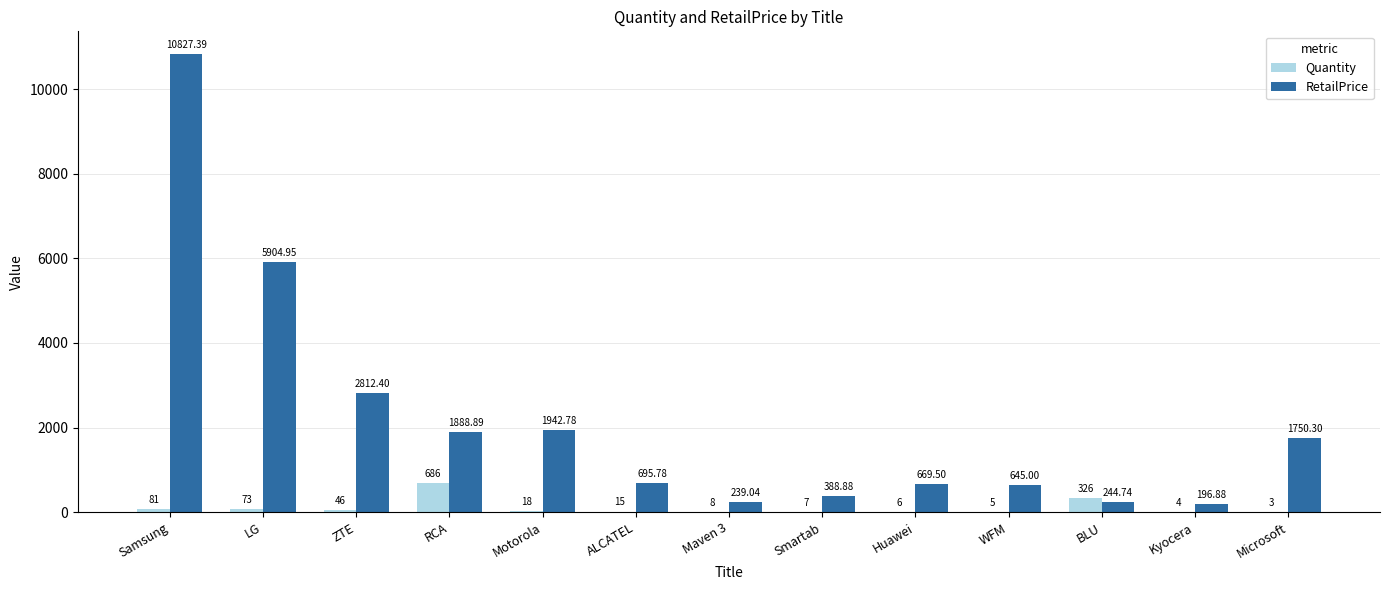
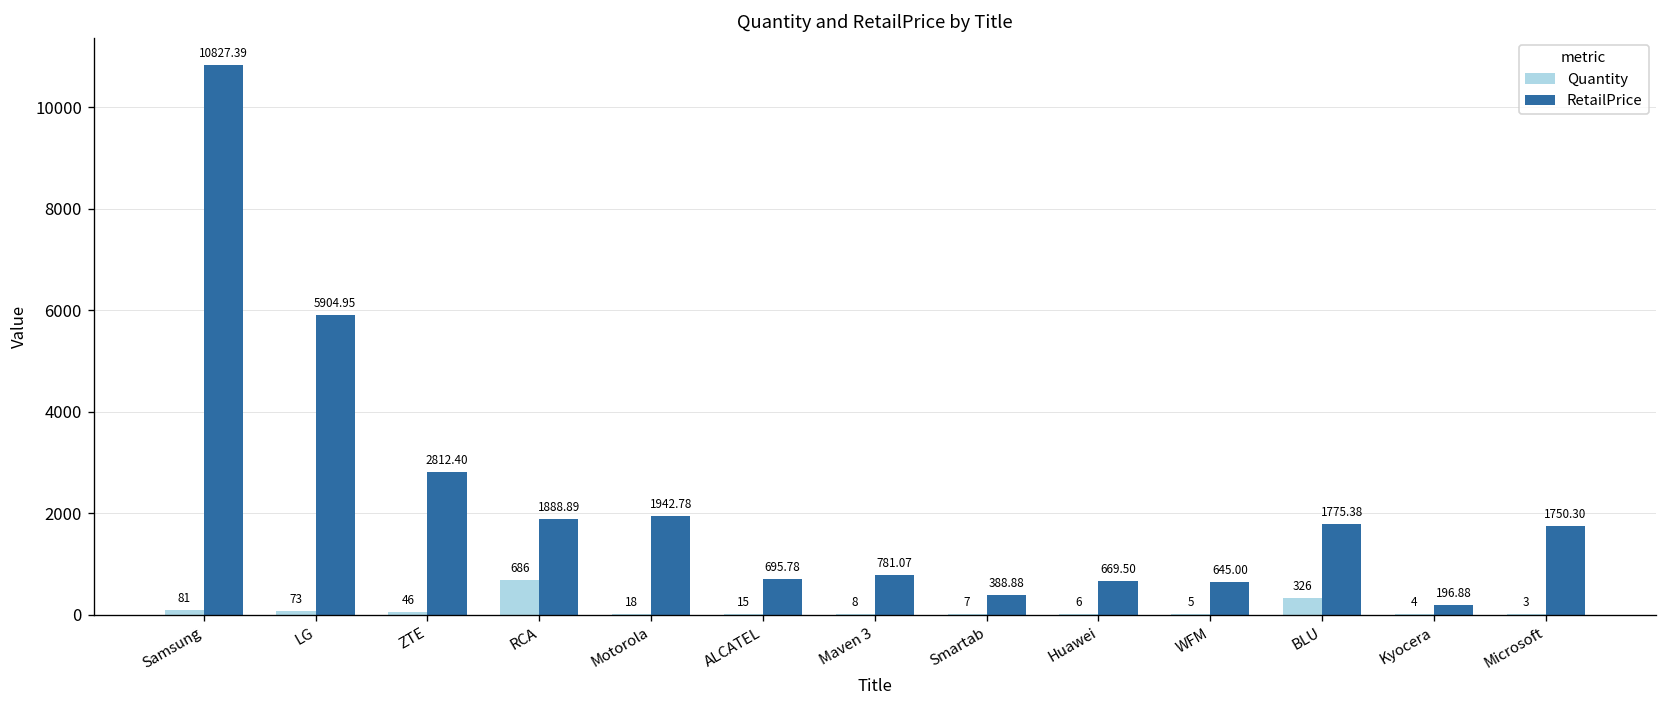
  {
    "Quantity": {
      "Samsung": 81,
      "LG": 73,
      "ZTE": 46,
      "RCA": 686,
      "Motorola": 18,
      "ALCATEL": 15,
      "Maven 3": 8,
      "Smartab": 7,
      "Huawei": 6,
      "WFM": 5,
      "BLU": 326,
      "Kyocera": 4,
      "Microsoft": 3
    },
    "RetailPrice": {
      "Samsung": 10827.39,
      "LG": 5904.95,
      "ZTE": 2812.40,
      "RCA": 1888.89,
      "Motorola": 1942.78,
      "ALCATEL": 695.78,
-     "Maven 3": 239.04,
+     "Maven 3": 781.07,
      "Smartab": 388.88,
      "Huawei": 669.50,
      "WFM": 645.00,
-     "BLU": 244.74,
+     "BLU": 1775.38,
      "Kyocera": 196.88,
      "Microsoft": 1750.30
    }
  }
